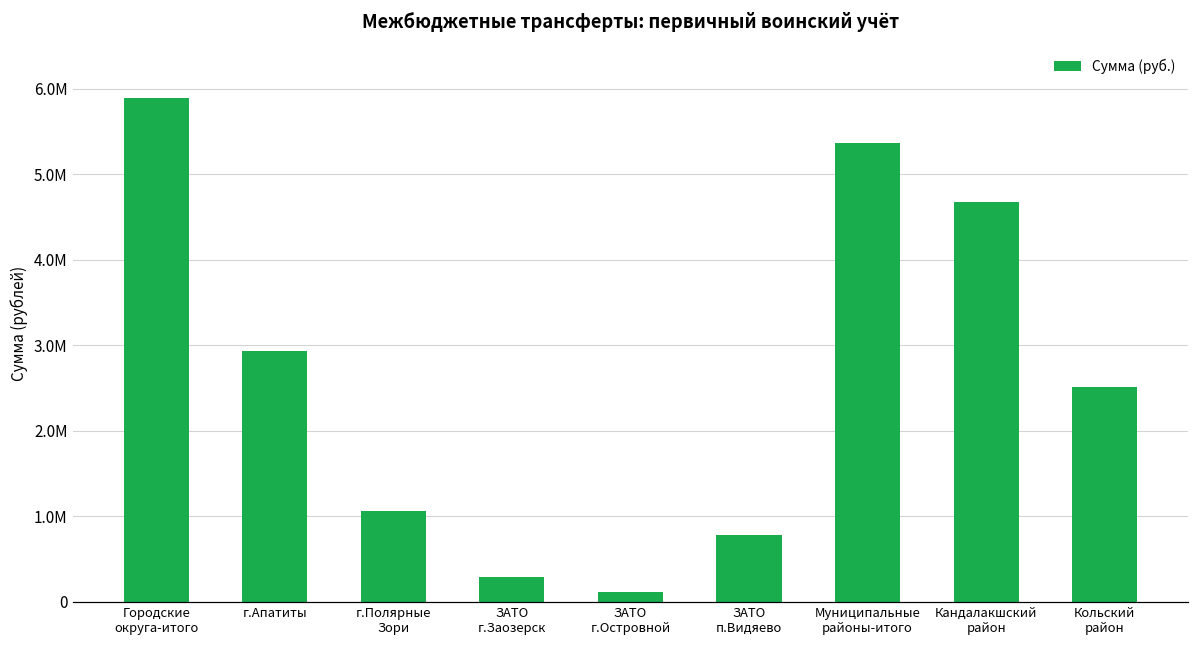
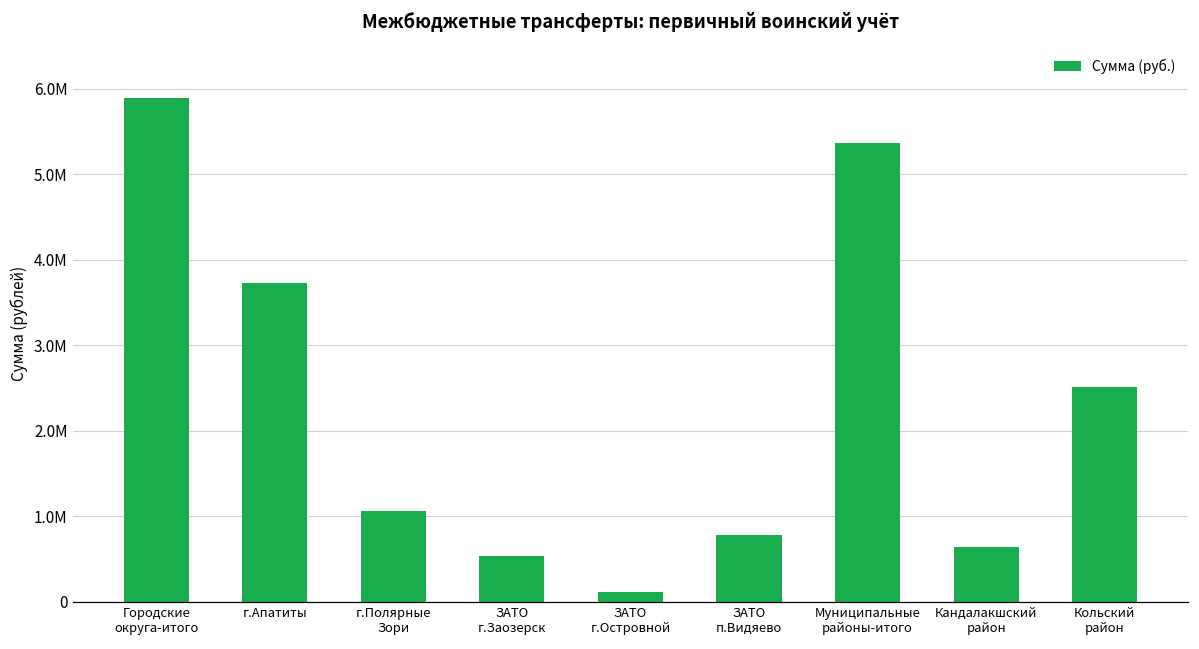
  {
    "Городские округа-итого": 5900000,
-   "г.Апатиты": 2900000,
+   "г.Апатиты": 3700000,
    "г.Полярные Зори": 1100000,
-   "ЗАТО г.Заозерск": 300000,
+   "ЗАТО г.Заозерск": 500000,
    "ЗАТО г.Островной": 100000,
    "ЗАТО п.Видяево": 800000,
    "Муниципальные районы-итого": 5400000,
-   "Кандалакшский район": 4700000,
+   "Кандалакшский район": 600000,
    "Кольский район": 2500000
  }
